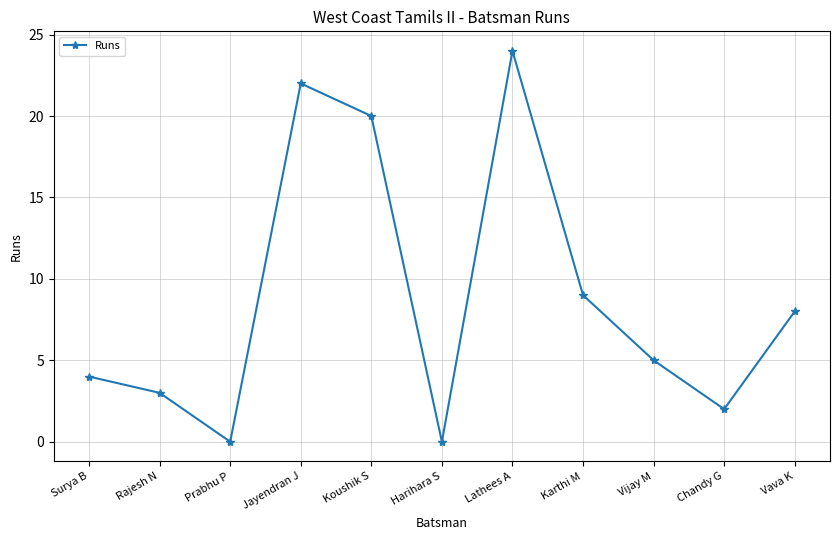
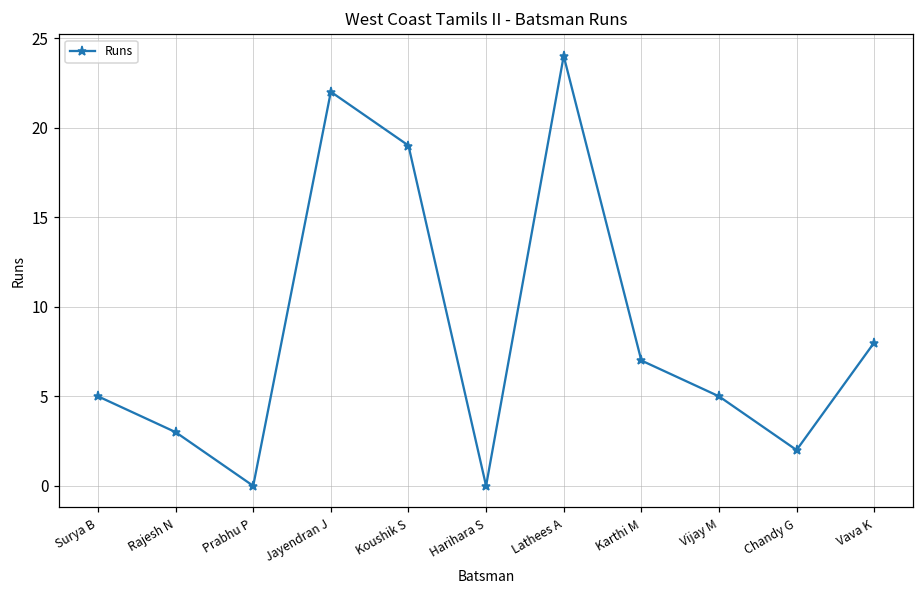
  {
-   "Surya B": 4,
+   "Surya B": 5,
    "Rajesh N": 3,
    "Prabhu P": 0,
    "Jayendran J": 22,
-   "Koushik S": 20,
+   "Koushik S": 19,
    "Harihara S": 0,
    "Lathees A": 24,
-   "Karthi M": 9,
+   "Karthi M": 7,
    "Vijay M": 5,
    "Chandy G": 2,
    "Vava K": 8
  }
